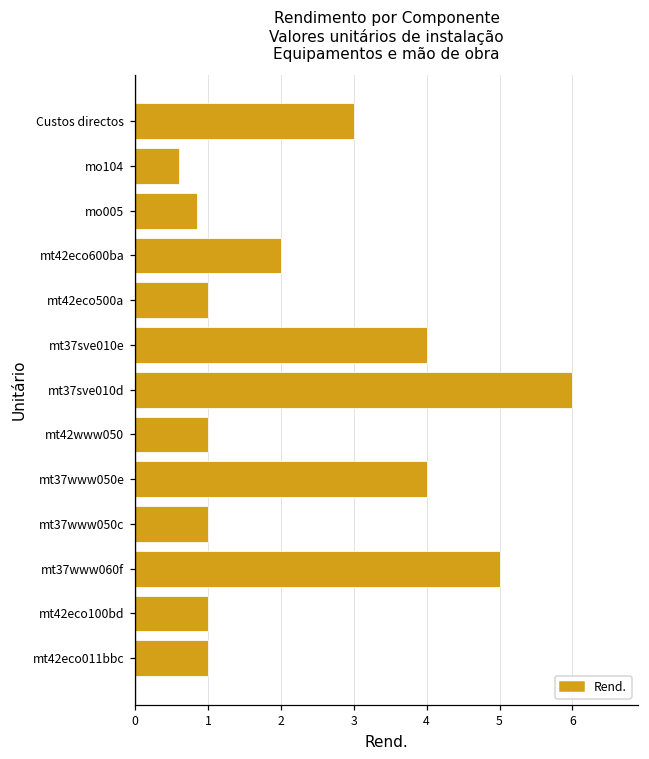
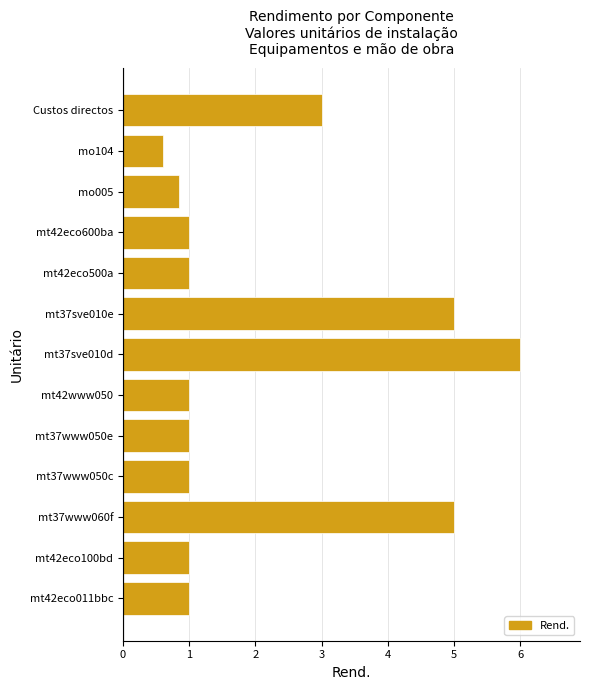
  {
    "Custos directos": 3,
    "mo104": 0.6,
    "mo005": 0.9,
-   "mt42eco600ba": 2,
+   "mt42eco600ba": 1,
    "mt42eco500a": 1,
-   "mt37sve010e": 4,
+   "mt37sve010e": 5,
    "mt37sve010d": 6,
    "mt42www050": 1,
-   "mt37www050e": 4,
+   "mt37www050e": 1,
    "mt37www050c": 1,
    "mt37www060f": 5,
    "mt42eco100bd": 1,
    "mt42eco011bbc": 1
  }
